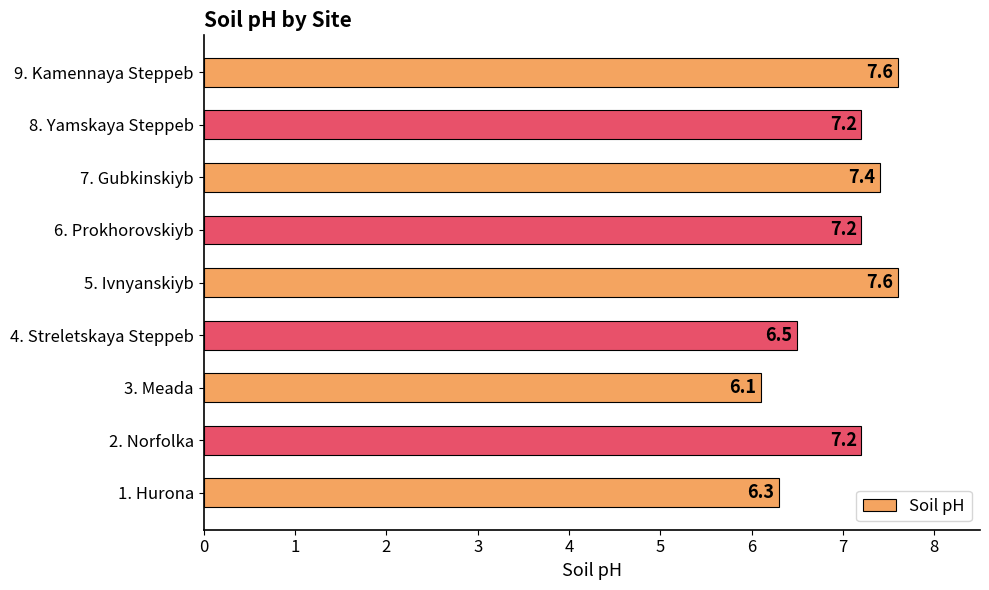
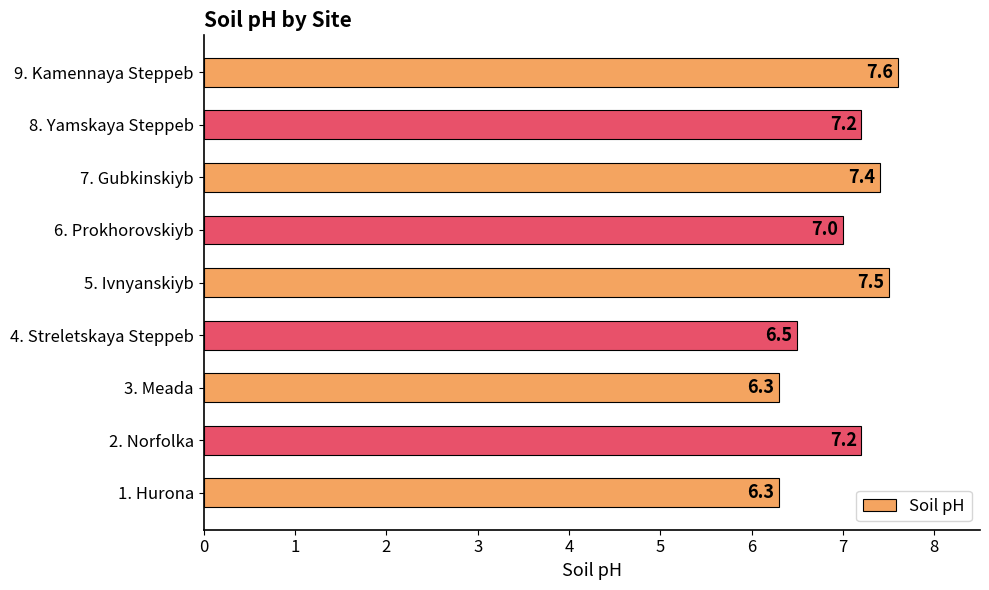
  {
    "9. Kamennaya Steppeb": 7.6,
    "8. Yamskaya Steppeb": 7.2,
    "7. Gubkinskiyb": 7.4,
-   "6. Prokhorovskiyb": 7.2,
-   "5. Ivnyanskiyb": 7.6,
+   "6. Prokhorovskiyb": 7.0,
+   "5. Ivnyanskiyb": 7.5,
    "4. Streletskaya Steppeb": 6.5,
-   "3. Meada": 6.1,
+   "3. Meada": 6.3,
    "2. Norfolka": 7.2,
    "1. Hurona": 6.3
  }
